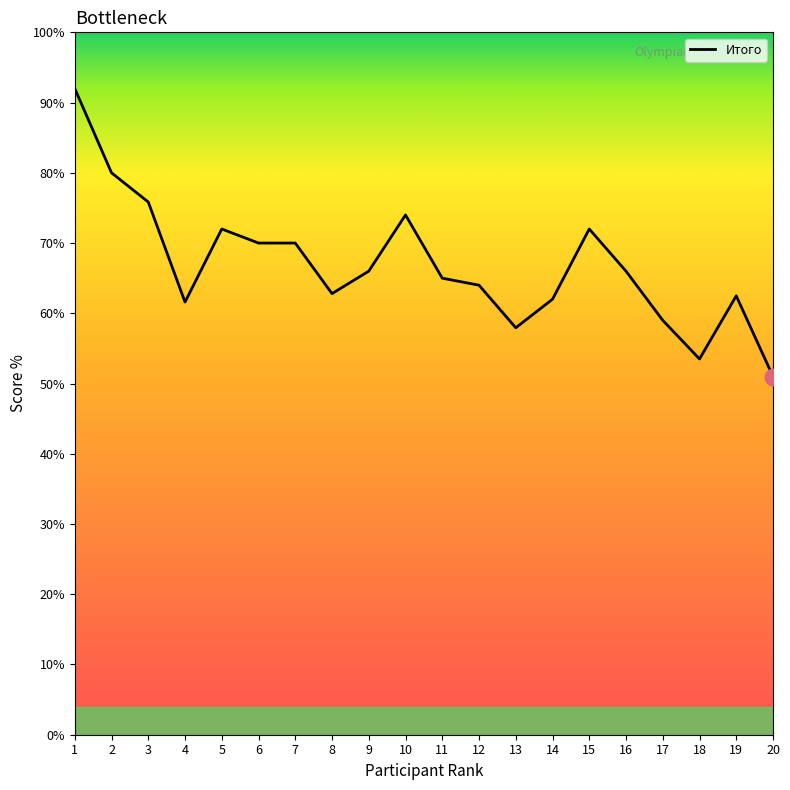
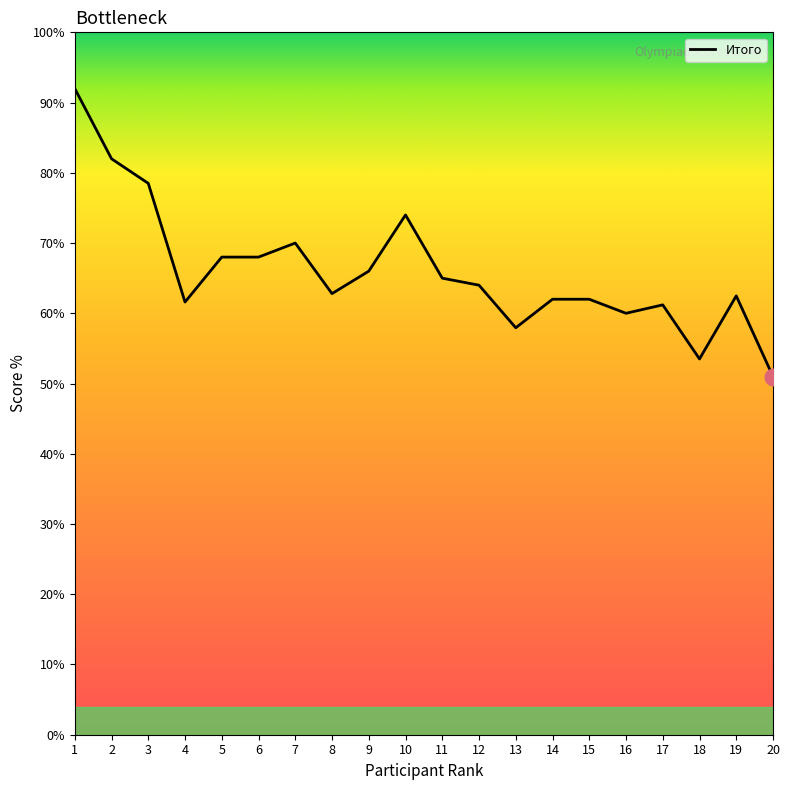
  {
    "Итого": {
      "1": "92%",
-     "2": "80%",
-     "3": "76%",
+     "2": "82%",
+     "3": "79%",
      "4": "62%",
-     "5": "72%",
-     "6": "70%",
+     "5": "68%",
+     "6": "68%",
      "7": "70%",
      "8": "63%",
      "9": "66%",
      "10": "74%",
      "11": "65%",
      "12": "64%",
      "13": "58%",
      "14": "62%",
-     "15": "72%",
-     "16": "66%",
-     "17": "59%",
+     "15": "62%",
+     "16": "60%",
+     "17": "61%",
      "18": "54%",
      "19": "62%"
    }
  }
